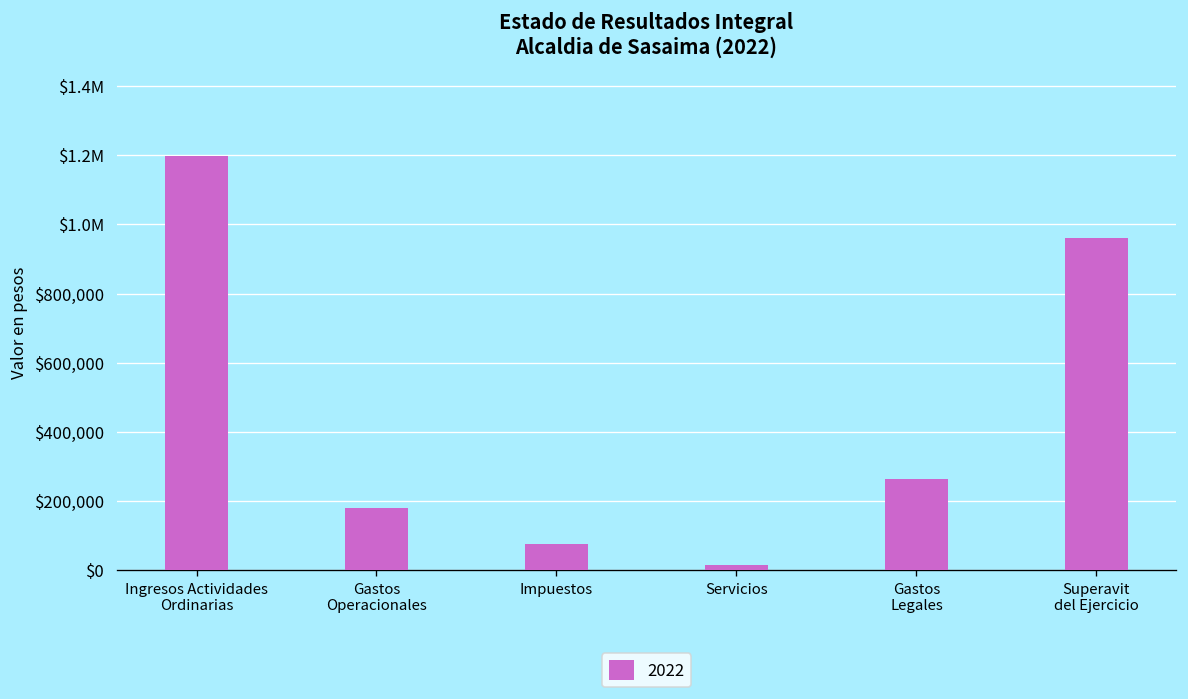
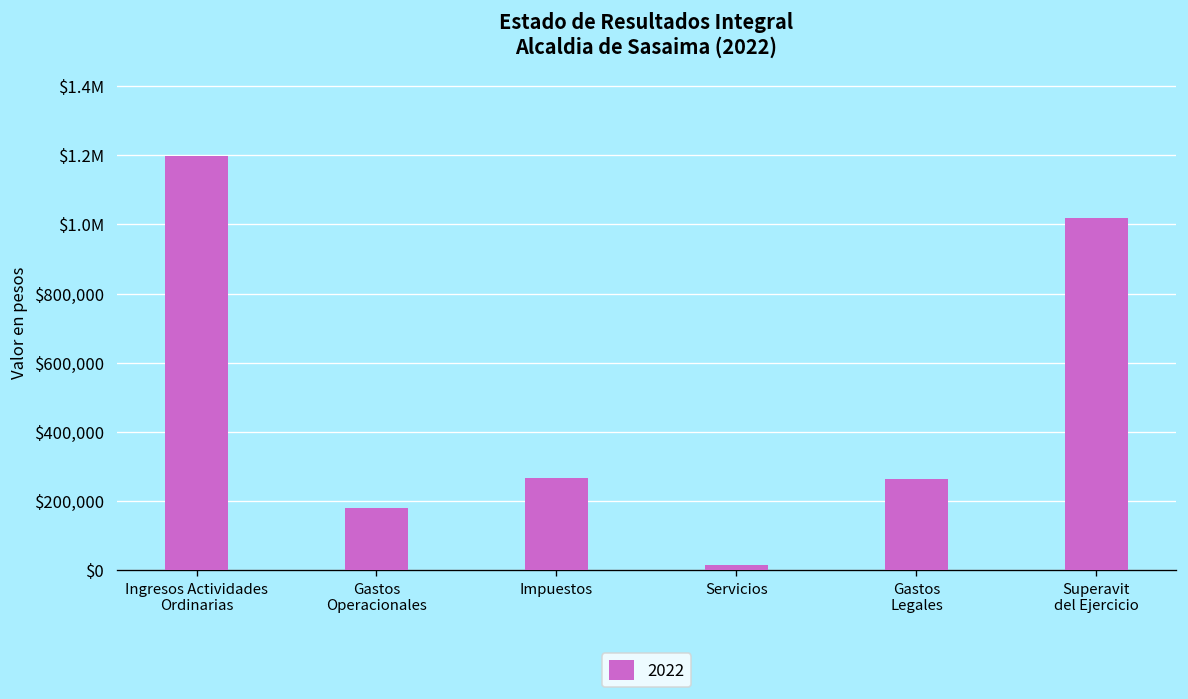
  {
    "Ingresos Actividades Ordinarias": "$1,200,000",
    "Gastos Operacionales": "$180,000",
-   "Impuestos": "$80,000",
+   "Impuestos": "$270,000",
    "Servicios": "$20,000",
    "Gastos Legales": "$260,000",
-   "Superavit del Ejercicio": "$960,000"
+   "Superavit del Ejercicio": "$1,020,000"
  }
